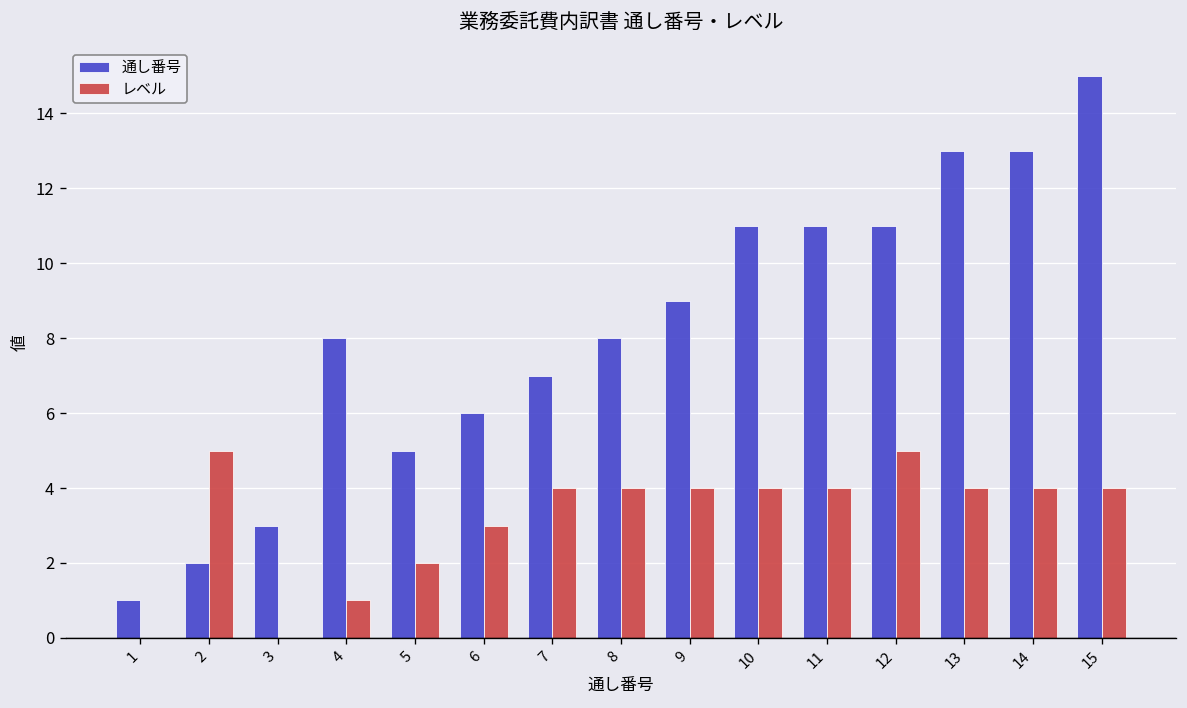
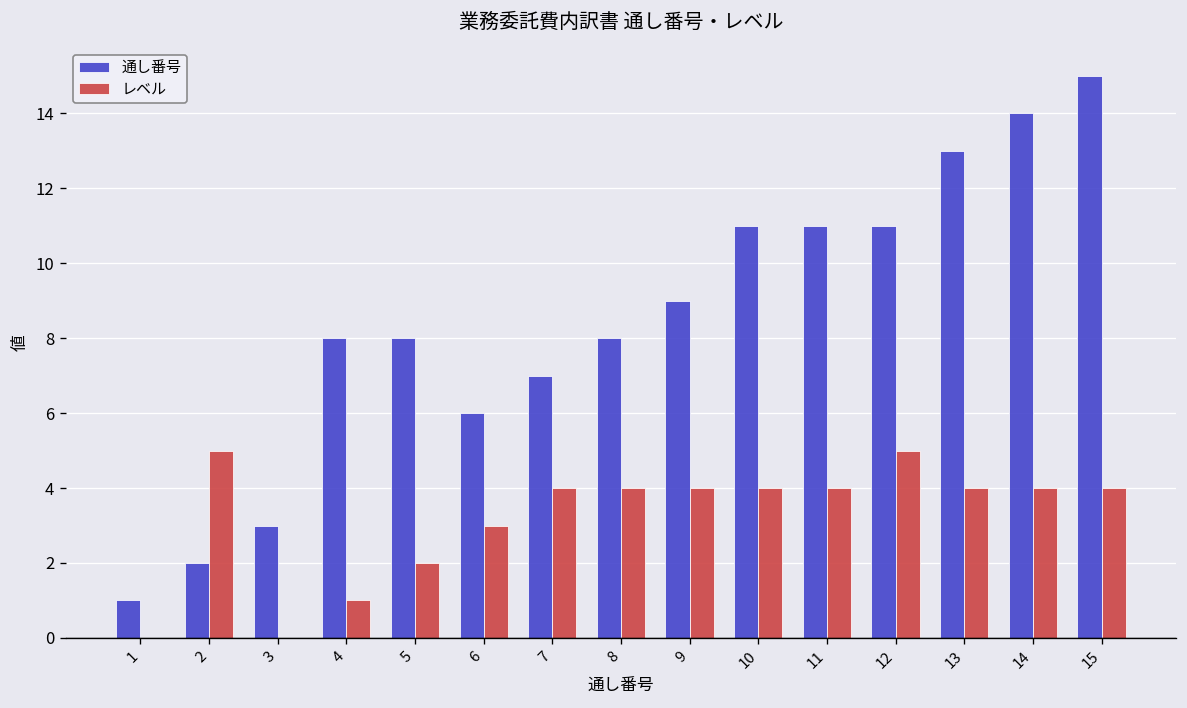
  {
    "通し番号": {
      "1": 1,
      "2": 2,
      "3": 3,
      "4": 8,
-     "5": 5,
+     "5": 8,
      "6": 6,
      "7": 7,
      "8": 8,
      "9": 9,
      "10": 11,
      "11": 11,
      "12": 11,
      "13": 13,
-     "14": 13,
+     "14": 14,
      "15": 15
    },
    "レベル": {
      "1": 0,
      "2": 5,
      "3": 0,
      "4": 1,
      "5": 2,
      "6": 3,
      "7": 4,
      "8": 4,
      "9": 4,
      "10": 4,
      "11": 4,
      "12": 5,
      "13": 4,
      "14": 4,
      "15": 4
    }
  }
